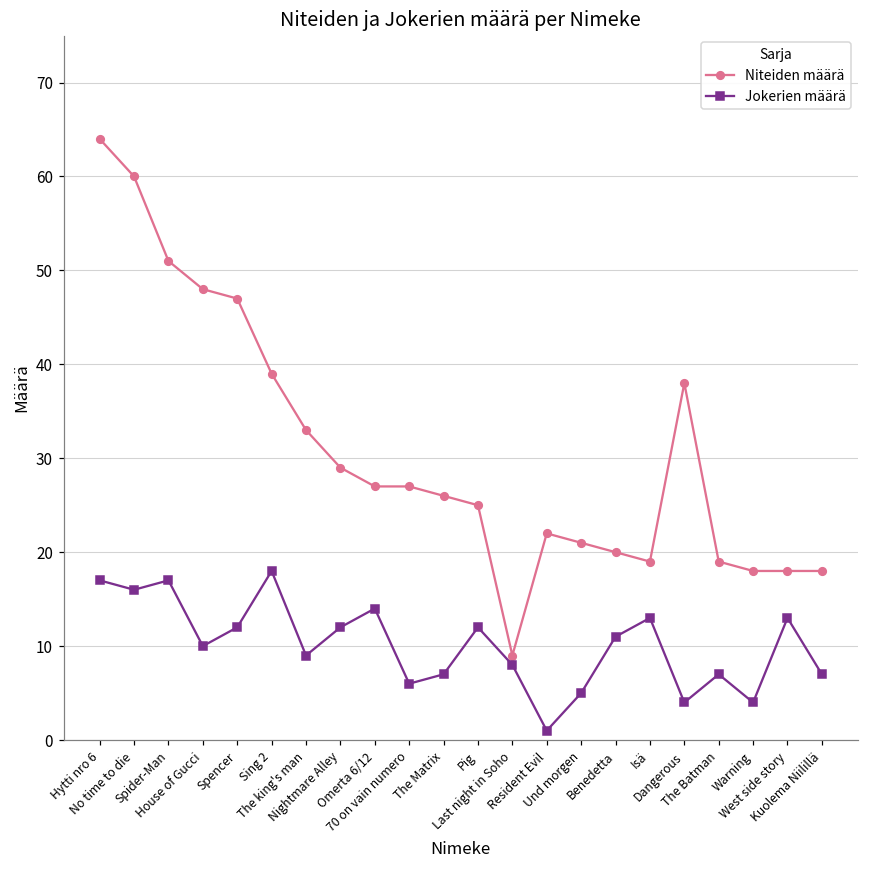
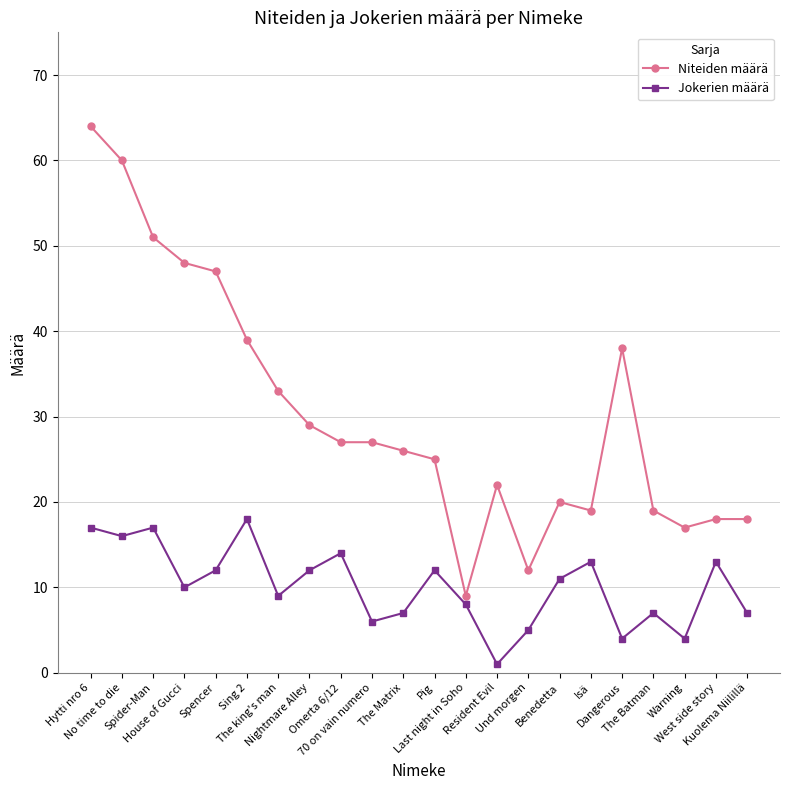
  {
    "Niteiden määrä": {
      "Hytti nro 6": 64,
      "No time to die": 60,
      "Spider-Man": 51,
      "House of Gucci": 48,
      "Spencer": 47,
      "Sing 2": 39,
      "The king's man": 33,
      "Nightmare Alley": 29,
      "Omerta 6/12": 27,
      "70 on vain numero": 27,
      "The Matrix": 26,
      "Pig": 25,
      "Last night in Soho": 9,
      "Resident Evil": 22,
-     "Und morgen": 21,
+     "Und morgen": 12,
      "Benedetta": 20,
      "Isä": 19,
      "Dangerous": 38,
      "The Batman": 19,
-     "Warning": 18,
+     "Warning": 17,
      "West side story": 18,
      "Kuolema Niilillä": 18
    },
    "Jokerien määrä": {
      "Hytti nro 6": 17,
      "No time to die": 16,
      "Spider-Man": 17,
      "House of Gucci": 10,
      "Spencer": 12,
      "Sing 2": 18,
      "The king's man": 9,
      "Nightmare Alley": 12,
      "Omerta 6/12": 14,
      "70 on vain numero": 6,
      "The Matrix": 7,
      "Pig": 12,
      "Last night in Soho": 8,
      "Resident Evil": 1,
      "Und morgen": 5,
      "Benedetta": 11,
      "Isä": 13,
      "Dangerous": 4,
      "The Batman": 7,
      "Warning": 4,
      "West side story": 13,
      "Kuolema Niilillä": 7
    }
  }
